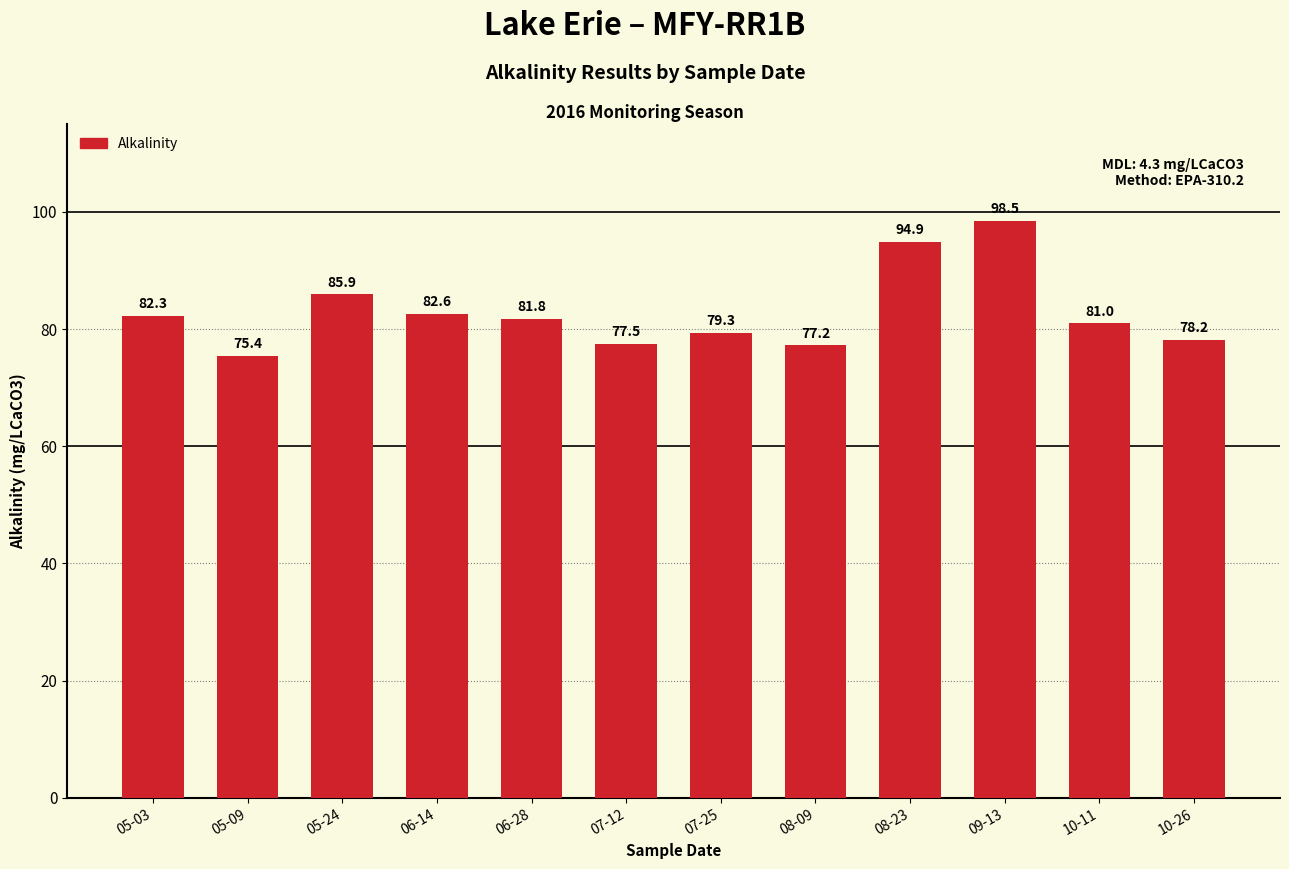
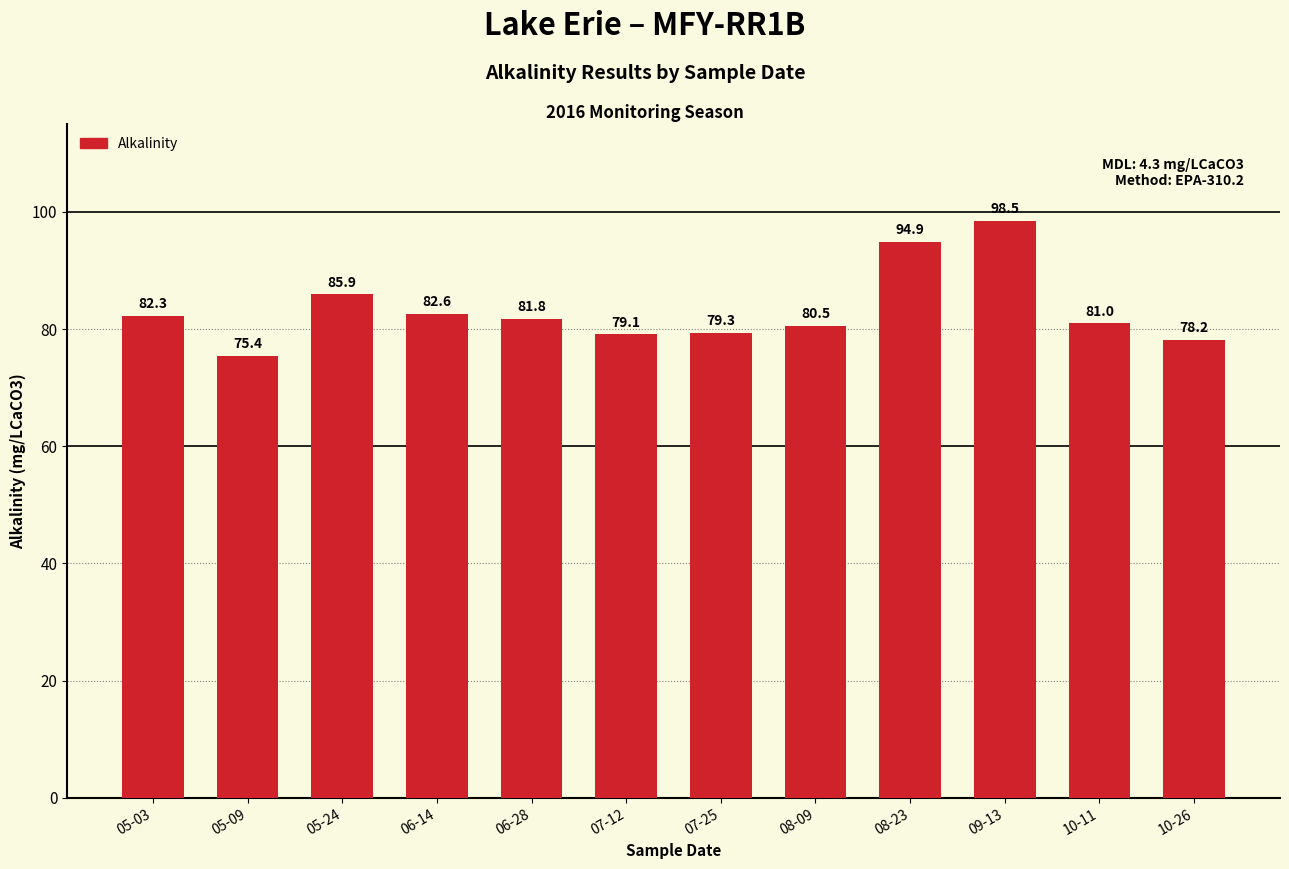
  {
    "05-03": 82.3,
    "05-09": 75.4,
    "05-24": 85.9,
    "06-14": 82.6,
    "06-28": 81.8,
-   "07-12": 77.5,
+   "07-12": 79.1,
    "07-25": 79.3,
-   "08-09": 77.2,
+   "08-09": 80.5,
    "08-23": 94.9,
    "09-13": 98.5,
    "10-11": 81.0,
    "10-26": 78.2
  }
